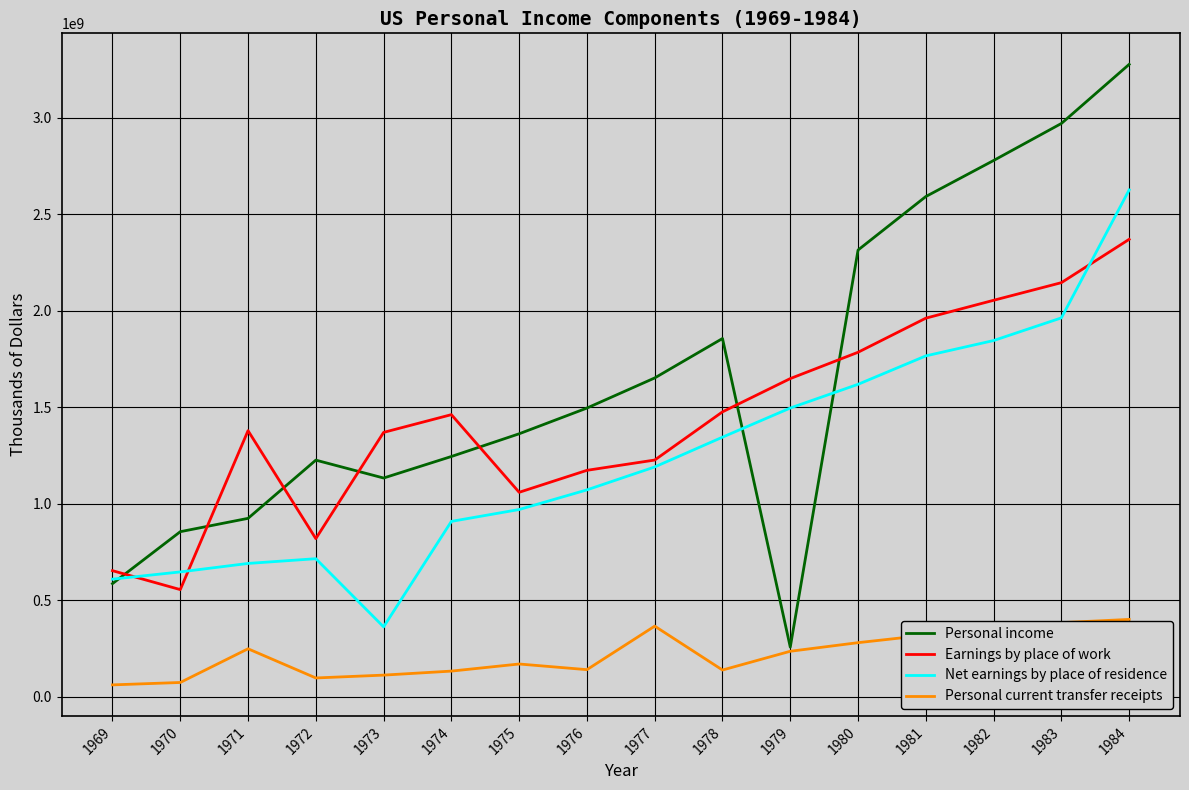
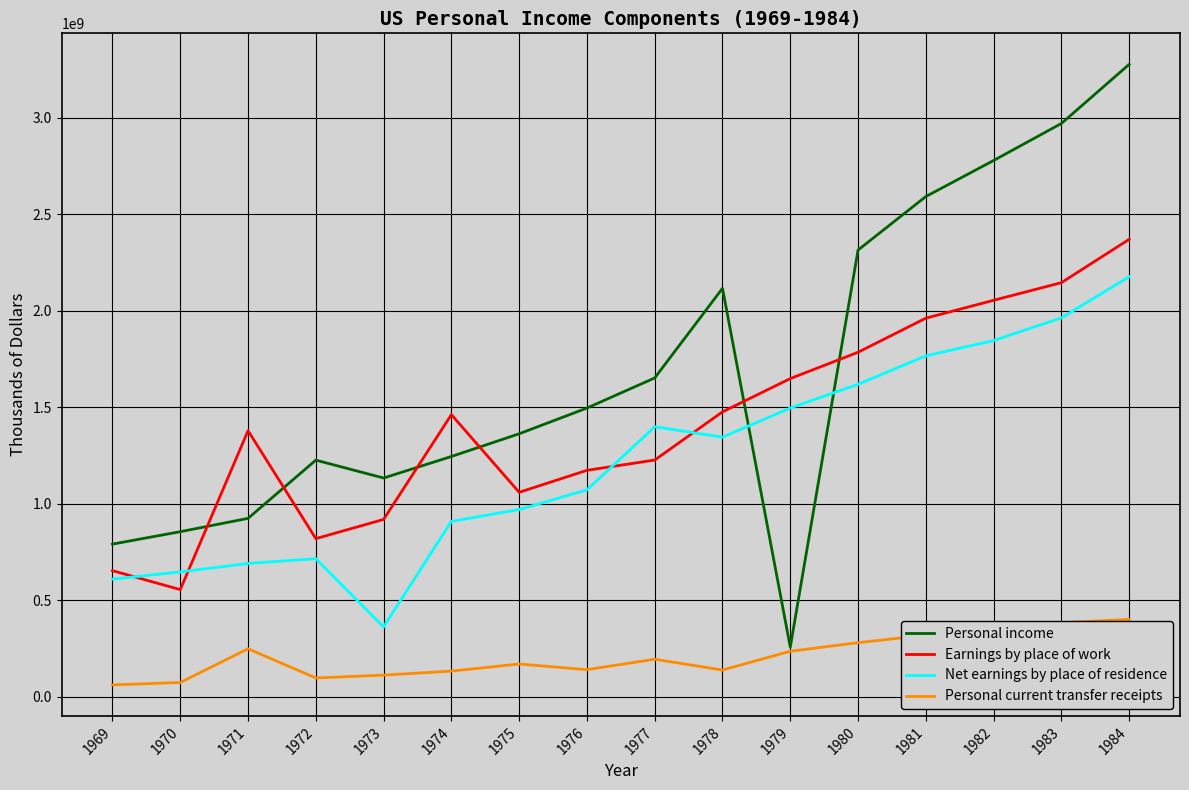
  {
    "Personal income": {
-     "1969": 590000000,
+     "1969": 790000000,
      "1970": 860000000,
      "1971": 920000000,
      "1972": 1230000000,
      "1973": 1130000000,
      "1974": 1240000000,
      "1975": 1360000000,
      "1976": 1500000000,
      "1977": 1650000000,
-     "1978": 1860000000,
+     "1978": 2120000000,
      "1979": 260000000,
      "1980": 2310000000,
      "1981": 2590000000,
      "1982": 2780000000,
      "1983": 2970000000,
      "1984": 3280000000
    },
    "Earnings by place of work": {
      "1969": 650000000,
      "1970": 560000000,
      "1971": 1380000000,
      "1972": 820000000,
-     "1973": 1370000000,
+     "1973": 920000000,
      "1974": 1460000000,
      "1975": 1060000000,
      "1976": 1170000000,
      "1977": 1230000000,
      "1978": 1480000000,
      "1979": 1650000000,
      "1980": 1780000000,
      "1981": 1960000000,
      "1982": 2050000000,
      "1983": 2150000000,
      "1984": 2370000000
    },
    "Net earnings by place of residence": {
      "1969": 610000000,
      "1970": 650000000,
      "1971": 690000000,
      "1972": 720000000,
      "1973": 360000000,
      "1974": 910000000,
      "1975": 970000000,
      "1976": 1070000000,
-     "1977": 1190000000,
+     "1977": 1400000000,
      "1978": 1340000000,
      "1979": 1500000000,
      "1980": 1620000000,
      "1981": 1770000000,
      "1982": 1850000000,
      "1983": 1960000000,
-     "1984": 2630000000
+     "1984": 2180000000
    },
    "Personal current transfer receipts": {
      "1969": 60000000,
      "1970": 70000000,
      "1971": 250000000,
      "1972": 100000000,
      "1973": 110000000,
      "1974": 130000000,
      "1975": 170000000,
      "1976": 140000000,
-     "1977": 370000000,
+     "1977": 200000000,
      "1978": 140000000,
      "1979": 240000000,
      "1980": 280000000,
      "1984": 400000000
    }
  }
